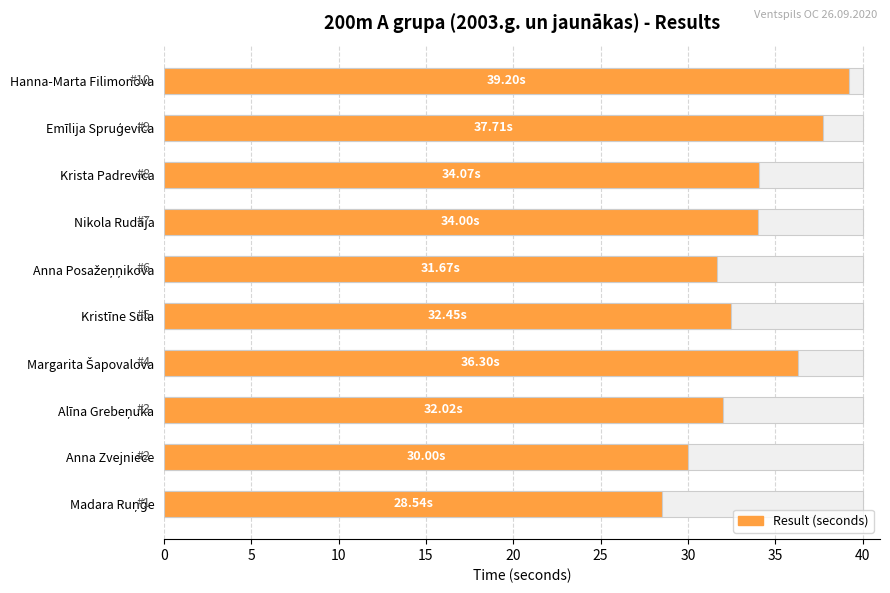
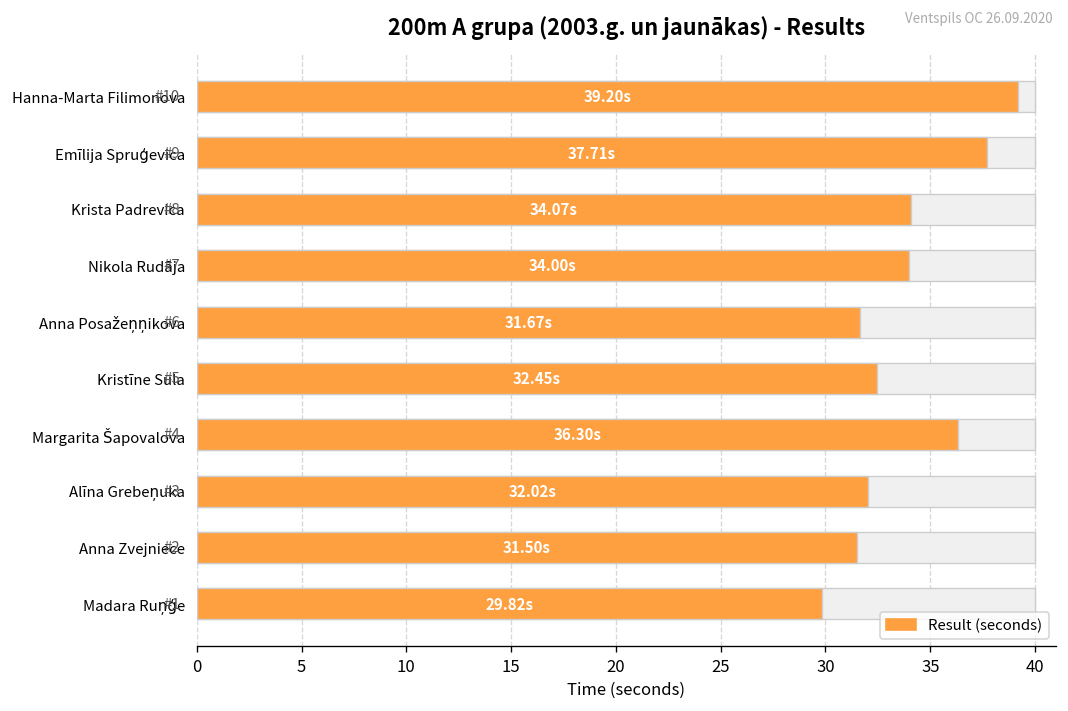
  {
    "Result (seconds)": {
-     "Anna Zvejniece": "30.00s",
-     "Madara Ruņģe": "28.54s"
+     "Anna Zvejniece": "31.50s",
+     "Madara Ruņģe": "29.82s"
    }
  }
